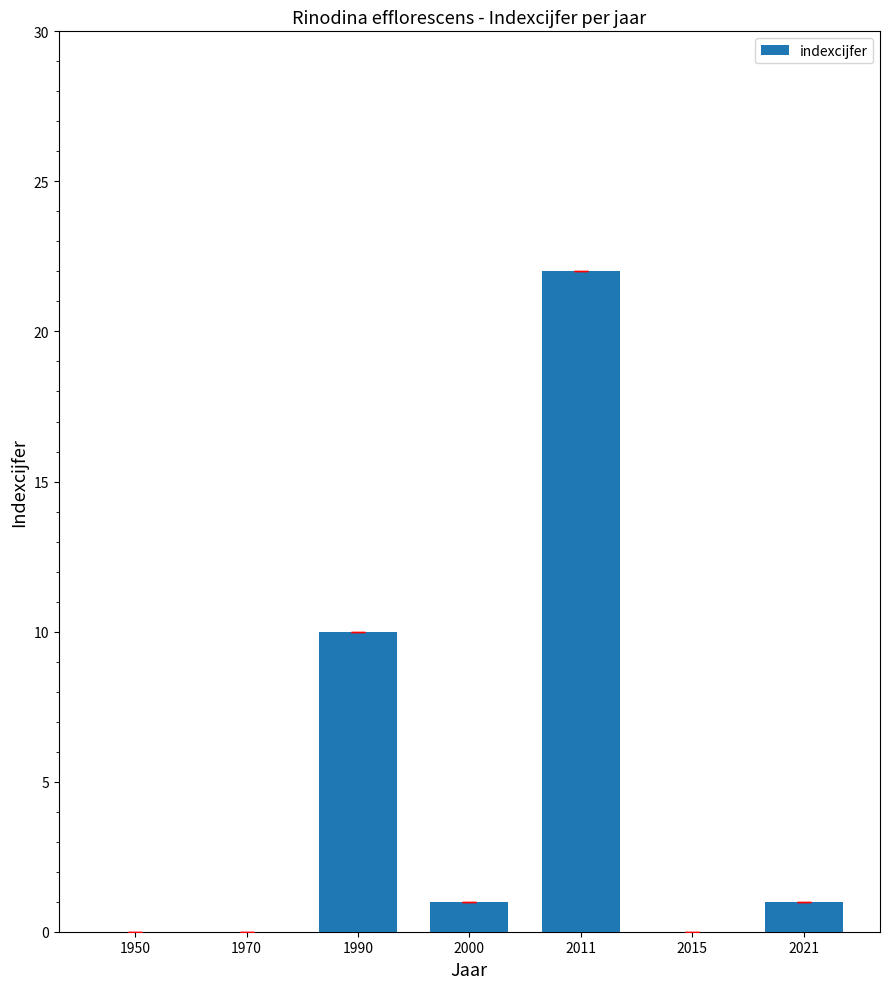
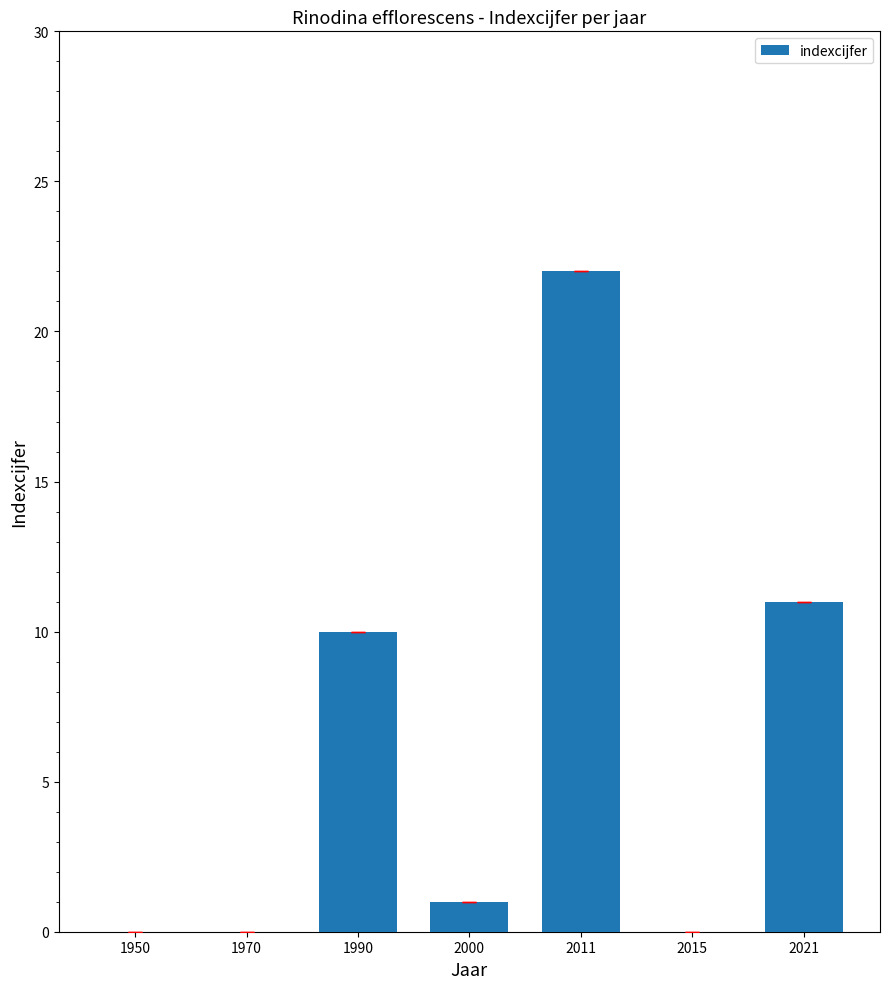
  {
    "1950": 0,
    "1970": 0,
    "1990": 10,
    "2000": 1,
    "2011": 22,
    "2015": 0,
-   "2021": 1
+   "2021": 11
  }
